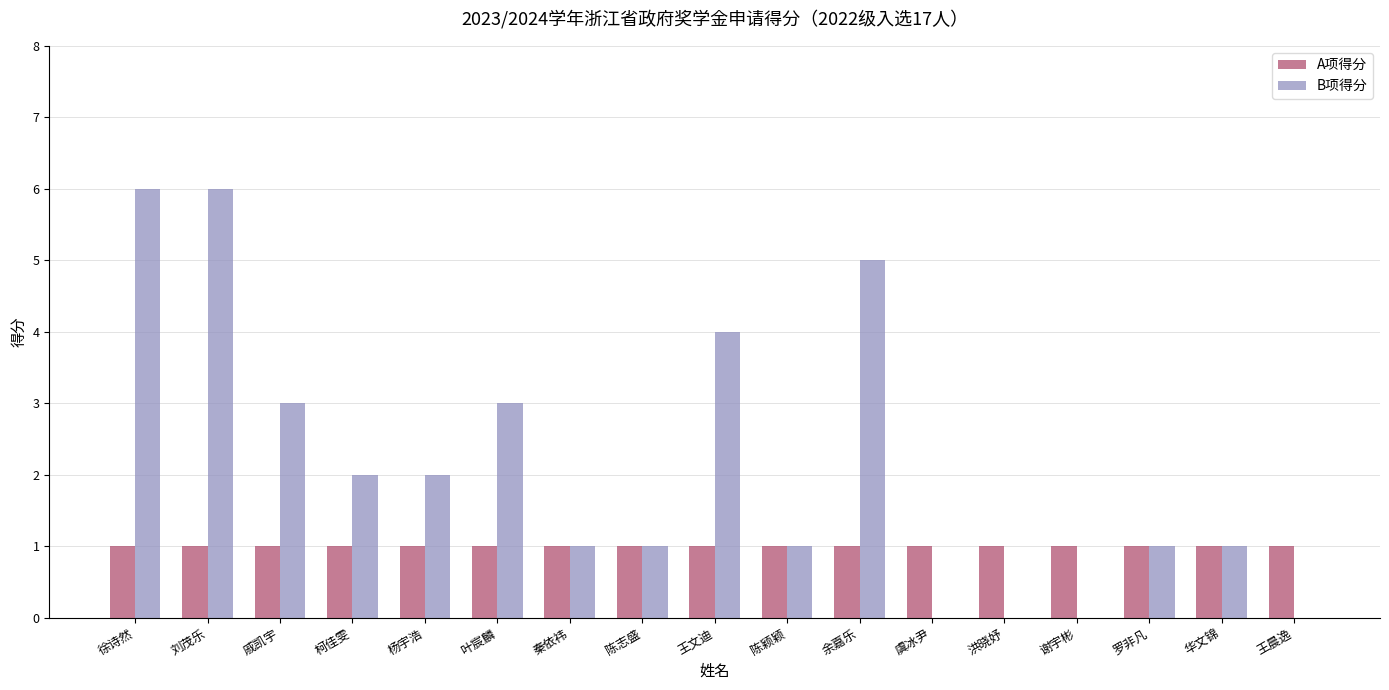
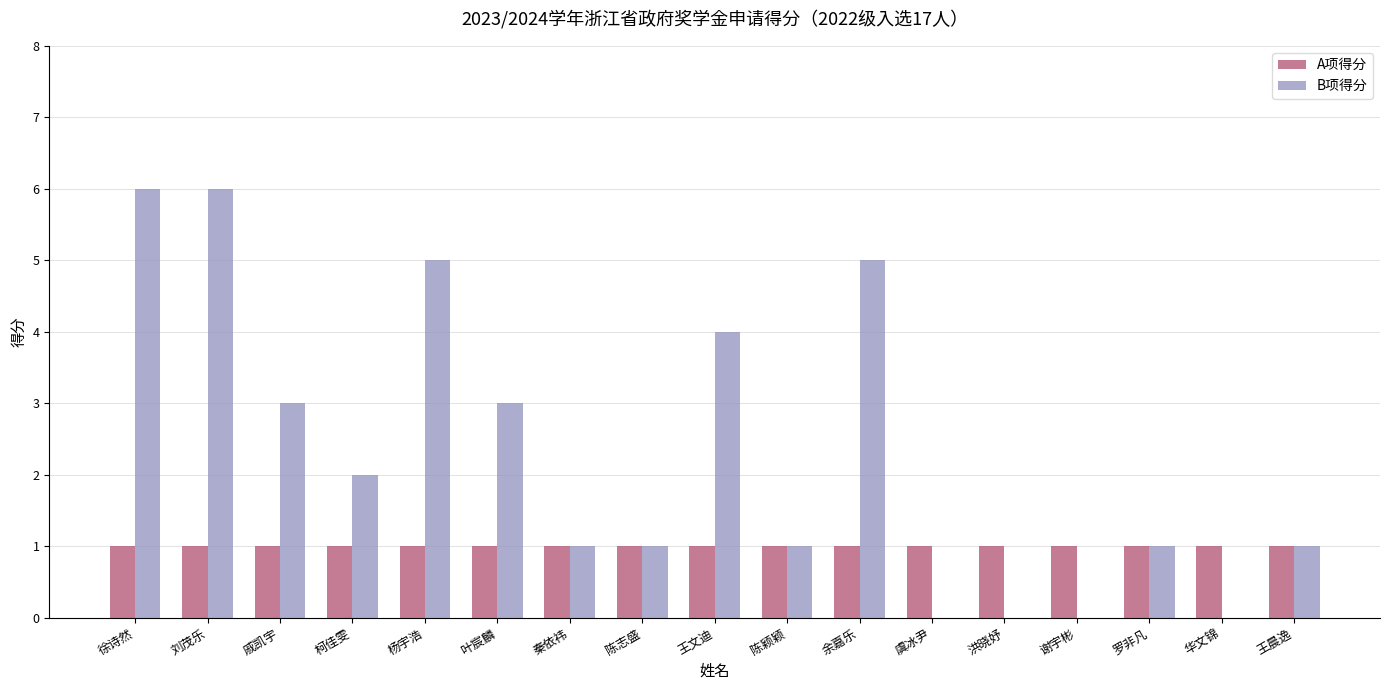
  {
    "A项得分": {
      "徐诗然": 1,
      "刘茂乐": 1,
      "戚凯宇": 1,
      "柯佳雯": 1,
      "杨宇浩": 1,
      "叶宸麟": 1,
      "秦依祎": 1,
      "陈志盛": 1,
      "王文迪": 1,
      "陈颖颖": 1,
      "余嘉乐": 1,
      "虞冰尹": 1,
      "洪晓妤": 1,
      "谢宇彬": 1,
      "罗非凡": 1,
      "华文锦": 1,
      "王晨逸": 1
    },
    "B项得分": {
      "徐诗然": 6,
      "刘茂乐": 6,
      "戚凯宇": 3,
      "柯佳雯": 2,
-     "杨宇浩": 2,
+     "杨宇浩": 5,
      "叶宸麟": 3,
      "秦依祎": 1,
      "陈志盛": 1,
      "王文迪": 4,
      "陈颖颖": 1,
      "余嘉乐": 5,
      "虞冰尹": 0,
      "洪晓妤": 0,
      "谢宇彬": 0,
      "罗非凡": 1,
-     "华文锦": 1,
-     "王晨逸": 0
+     "华文锦": 0,
+     "王晨逸": 1
    }
  }
